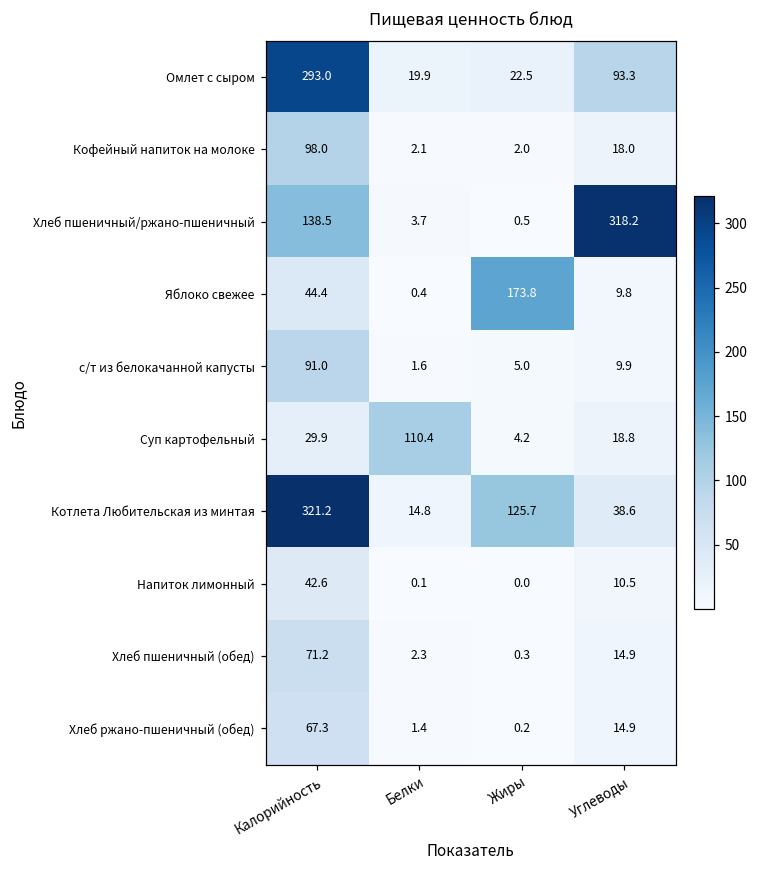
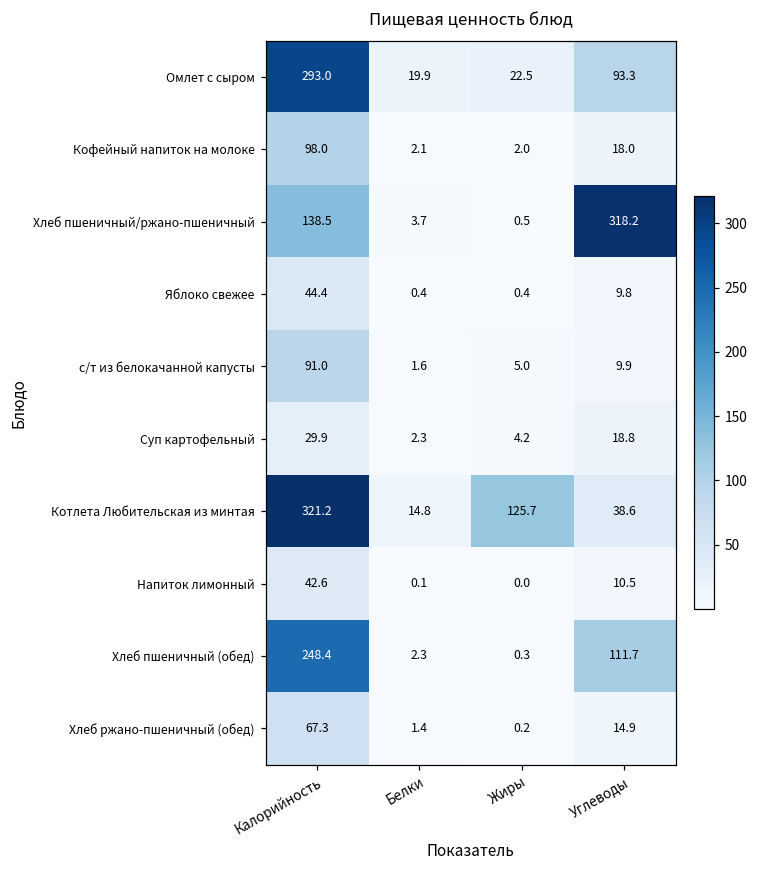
  {
    "Омлет с сыром": {
      "Калорийность": 293.0,
      "Белки": 19.9,
      "Жиры": 22.5,
      "Углеводы": 93.3
    },
    "Кофейный напиток на молоке": {
      "Калорийность": 98.0,
      "Белки": 2.1,
      "Жиры": 2.0,
      "Углеводы": 18.0
    },
    "Хлеб пшеничный/ржано-пшеничный": {
      "Калорийность": 138.5,
      "Белки": 3.7,
      "Жиры": 0.5,
      "Углеводы": 318.2
    },
    "Яблоко свежее": {
      "Калорийность": 44.4,
      "Белки": 0.4,
-     "Жиры": 173.8,
+     "Жиры": 0.4,
      "Углеводы": 9.8
    },
    "с/т из белокачанной капусты": {
      "Калорийность": 91.0,
      "Белки": 1.6,
      "Жиры": 5.0,
      "Углеводы": 9.9
    },
    "Суп картофельный": {
      "Калорийность": 29.9,
-     "Белки": 110.4,
+     "Белки": 2.3,
      "Жиры": 4.2,
      "Углеводы": 18.8
    },
    "Котлета Любительская из минтая": {
      "Калорийность": 321.2,
      "Белки": 14.8,
      "Жиры": 125.7,
      "Углеводы": 38.6
    },
    "Напиток лимонный": {
      "Калорийность": 42.6,
      "Белки": 0.1,
      "Жиры": 0.0,
      "Углеводы": 10.5
    },
    "Хлеб пшеничный (обед)": {
-     "Калорийность": 71.2,
+     "Калорийность": 248.4,
      "Белки": 2.3,
      "Жиры": 0.3,
-     "Углеводы": 14.9
+     "Углеводы": 111.7
    },
    "Хлеб ржано-пшеничный (обед)": {
      "Калорийность": 67.3,
      "Белки": 1.4,
      "Жиры": 0.2,
      "Углеводы": 14.9
    }
  }
